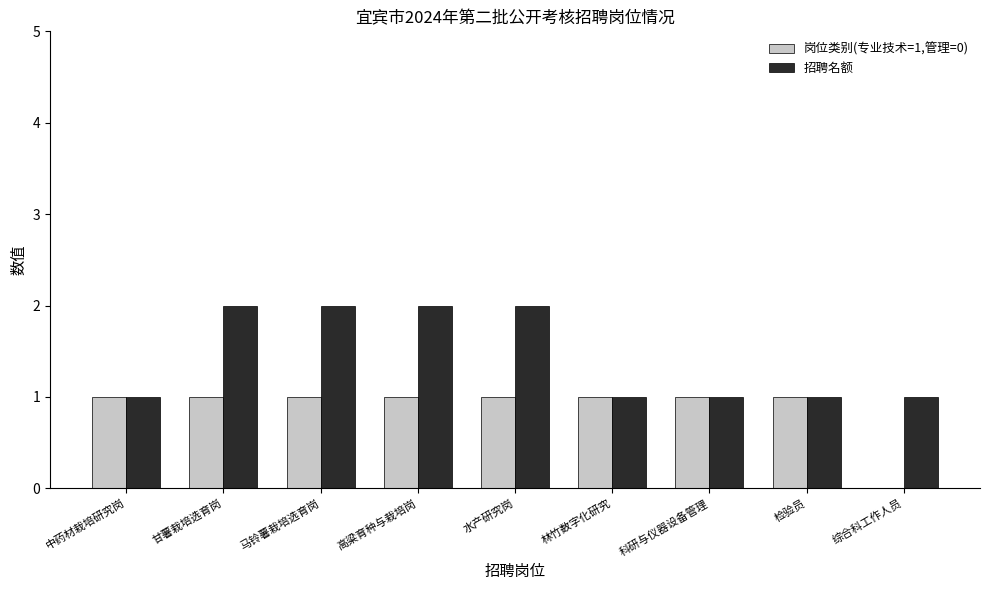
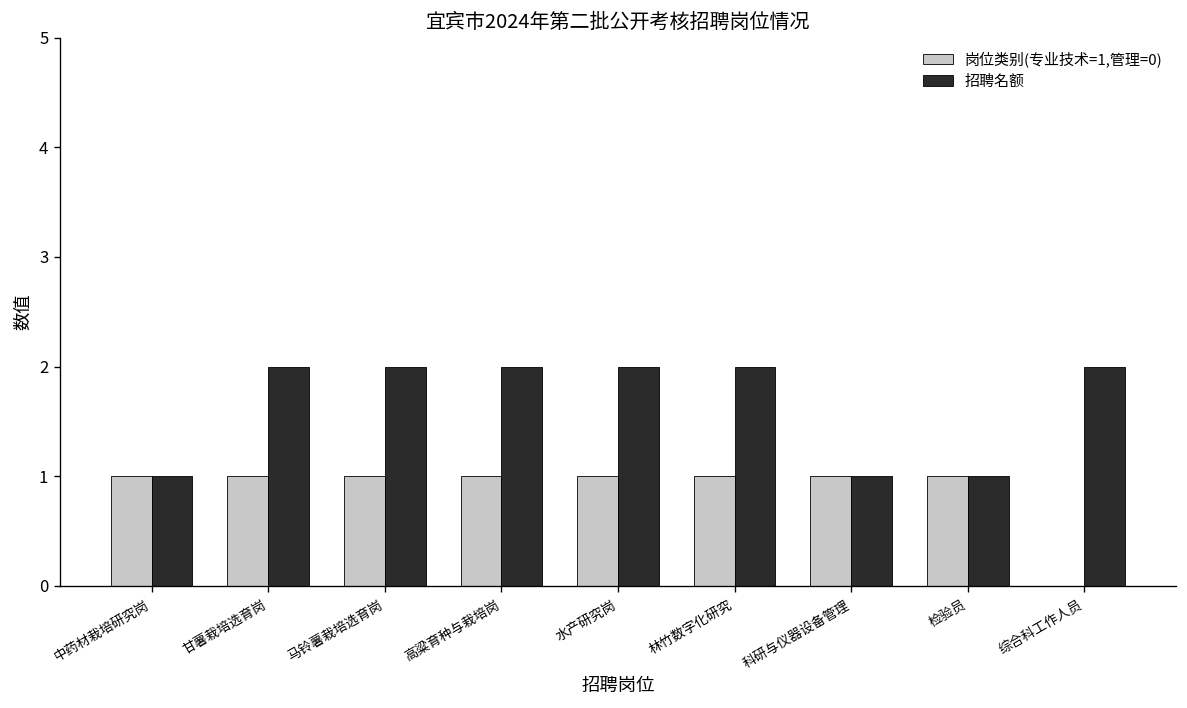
  {
    "岗位类别(专业技术=1,管理=0)": {
      "中药材栽培研究岗": 1,
      "甘薯栽培选育岗": 1,
      "马铃薯栽培选育岗": 1,
      "高粱育种与栽培岗": 1,
      "水产研究岗": 1,
      "林竹数字化研究": 1,
      "科研与仪器设备管理": 1,
      "检验员": 1,
      "综合科工作人员": 0
    },
    "招聘名额": {
      "中药材栽培研究岗": 1,
      "甘薯栽培选育岗": 2,
      "马铃薯栽培选育岗": 2,
      "高粱育种与栽培岗": 2,
      "水产研究岗": 2,
-     "林竹数字化研究": 1,
+     "林竹数字化研究": 2,
      "科研与仪器设备管理": 1,
      "检验员": 1,
-     "综合科工作人员": 1
+     "综合科工作人员": 2
    }
  }
